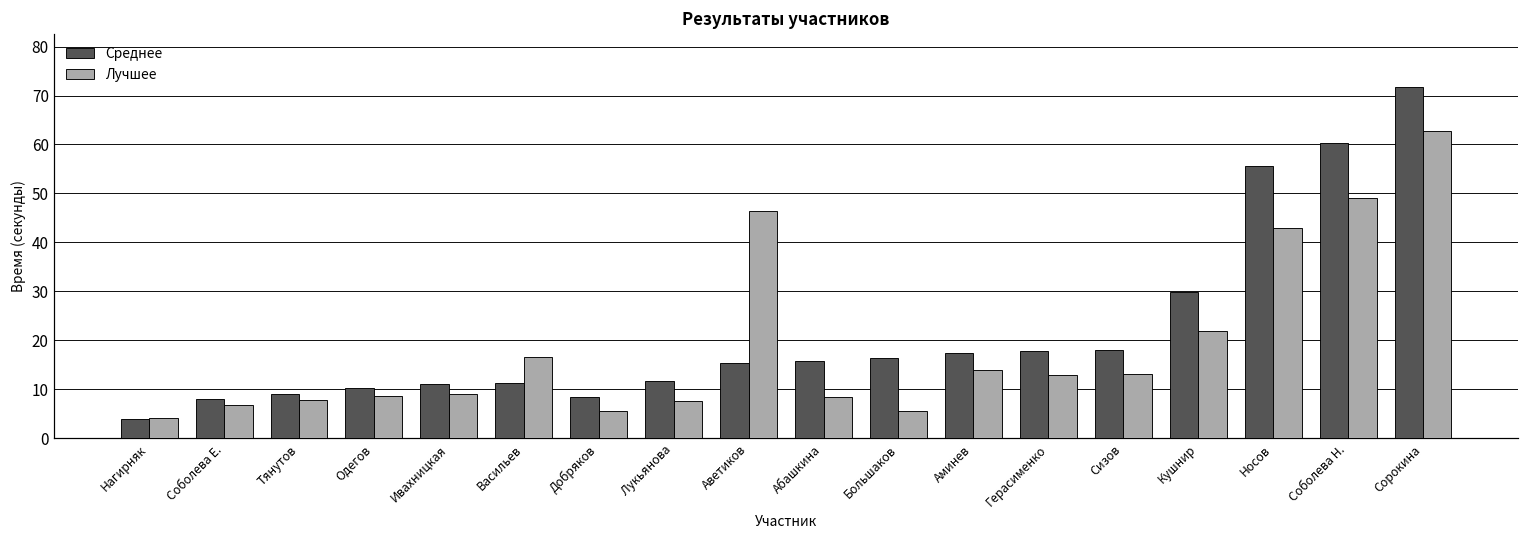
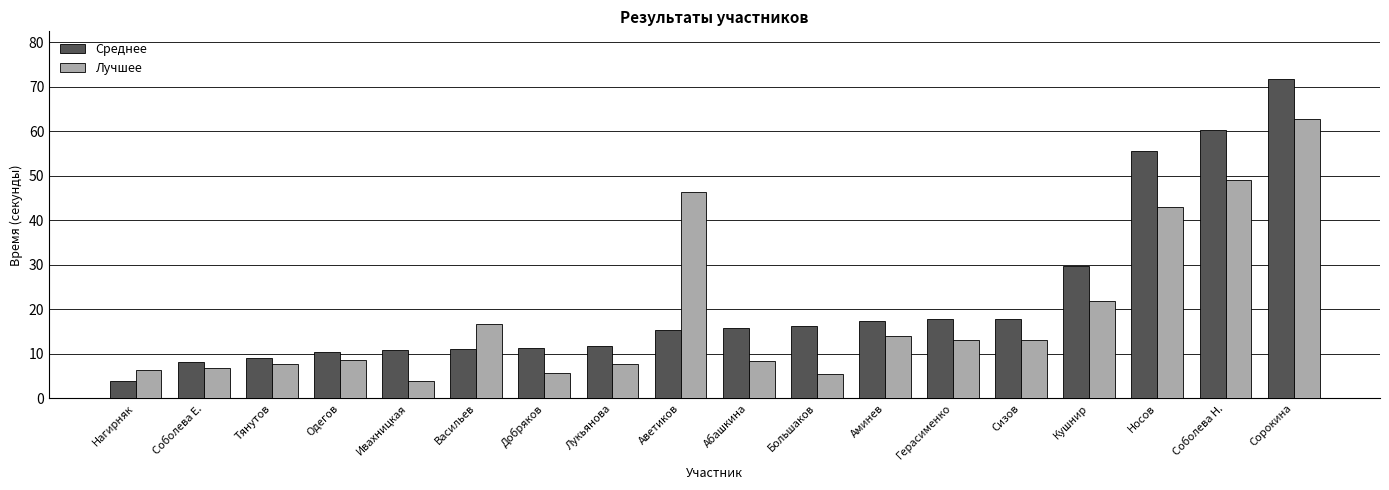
  {
    "Среднее": {
      "Нагирняк": 4,
      "Соболева Е.": 8,
      "Тянутов": 9,
      "Одегов": 10,
      "Ивахницкая": 11,
      "Васильев": 11,
-     "Добряков": 8,
+     "Добряков": 11,
      "Лукьянова": 12,
      "Аветиков": 15,
      "Абашкина": 16,
      "Большаков": 16,
      "Аминев": 17,
      "Герасименко": 18,
      "Сизов": 18,
      "Кушнир": 30,
      "Носов": 56,
      "Соболева Н.": 60,
      "Сорокина": 72
    },
    "Лучшее": {
-     "Нагирняк": 4,
+     "Нагирняк": 6,
      "Соболева Е.": 7,
      "Тянутов": 8,
      "Одегов": 9,
-     "Ивахницкая": 9,
+     "Ивахницкая": 4,
      "Васильев": 17,
      "Добряков": 6,
      "Лукьянова": 8,
      "Аветиков": 46,
      "Абашкина": 9,
      "Большаков": 6,
      "Аминев": 14,
      "Герасименко": 13,
      "Сизов": 13,
      "Кушнир": 22,
      "Носов": 43,
      "Соболева Н.": 49,
      "Сорокина": 63
    }
  }
